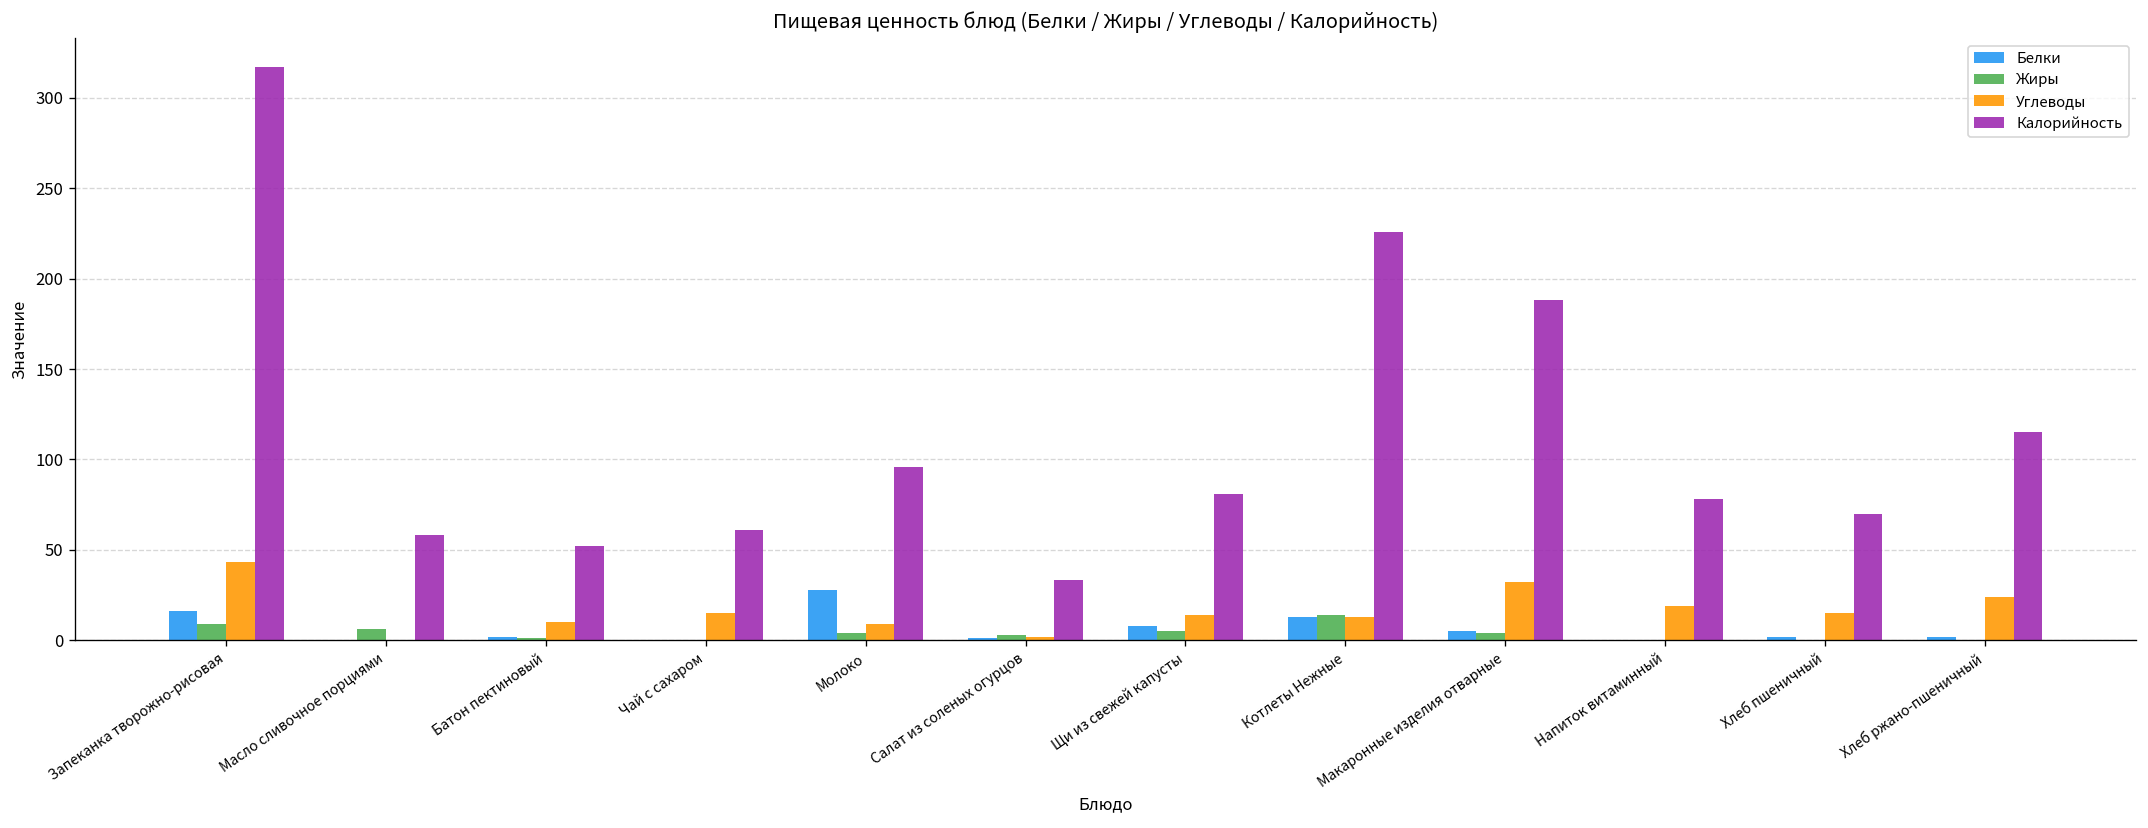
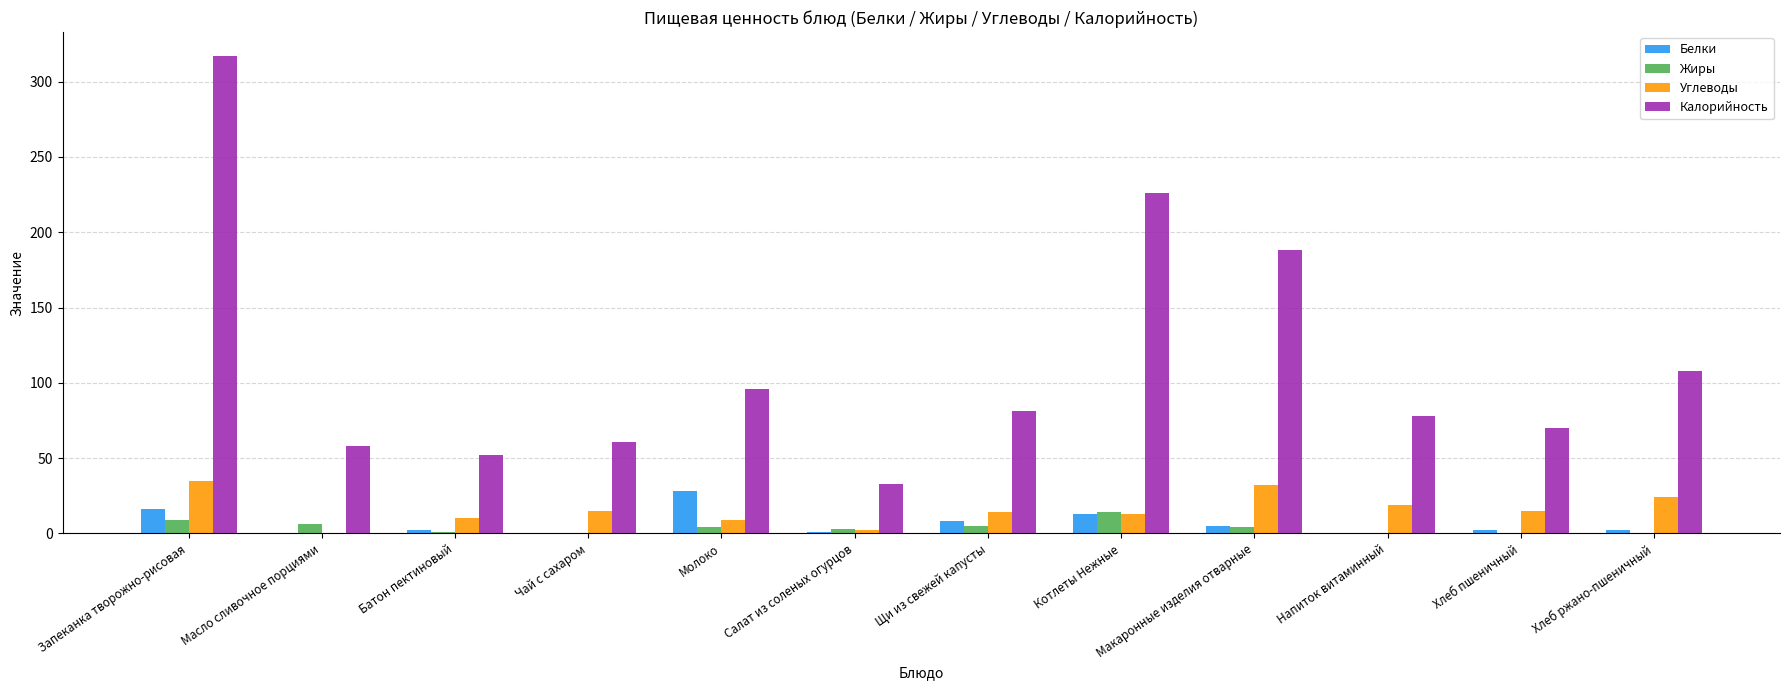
  {
    "Белки": {
      "Запеканка творожно-рисовая": 16,
      "Масло сливочное порциями": 0,
      "Батон пектиновый": 2,
      "Чай с сахаром": 0,
      "Молоко": 28,
      "Щи из свежей капусты": 8,
      "Котлеты Нежные": 13,
      "Макаронные изделия отварные": 5,
      "Напиток витаминный": 0,
      "Хлеб пшеничный": 2,
      "Хлеб ржано-пшеничный": 2
    },
    "Жиры": {
      "Запеканка творожно-рисовая": 9,
      "Масло сливочное порциями": 6,
      "Чай с сахаром": 0,
      "Молоко": 4,
      "Салат из соленых огурцов": 3,
      "Щи из свежей капусты": 5,
      "Котлеты Нежные": 14,
      "Макаронные изделия отварные": 4,
      "Напиток витаминный": 0,
      "Хлеб пшеничный": 0,
      "Хлеб ржано-пшеничный": 0
    },
    "Углеводы": {
-     "Запеканка творожно-рисовая": 43,
+     "Запеканка творожно-рисовая": 35,
      "Масло сливочное порциями": 0,
      "Батон пектиновый": 10,
      "Чай с сахаром": 15,
      "Молоко": 9,
      "Салат из соленых огурцов": 2,
      "Щи из свежей капусты": 14,
      "Котлеты Нежные": 13,
      "Макаронные изделия отварные": 32,
      "Напиток витаминный": 19,
      "Хлеб пшеничный": 15,
      "Хлеб ржано-пшеничный": 24
    },
    "Калорийность": {
      "Запеканка творожно-рисовая": 317,
      "Масло сливочное порциями": 58,
      "Батон пектиновый": 52,
      "Чай с сахаром": 61,
      "Молоко": 96,
      "Салат из соленых огурцов": 33,
      "Щи из свежей капусты": 81,
      "Котлеты Нежные": 226,
      "Макаронные изделия отварные": 188,
      "Напиток витаминный": 78,
      "Хлеб пшеничный": 70,
-     "Хлеб ржано-пшеничный": 115
+     "Хлеб ржано-пшеничный": 108
    }
  }
